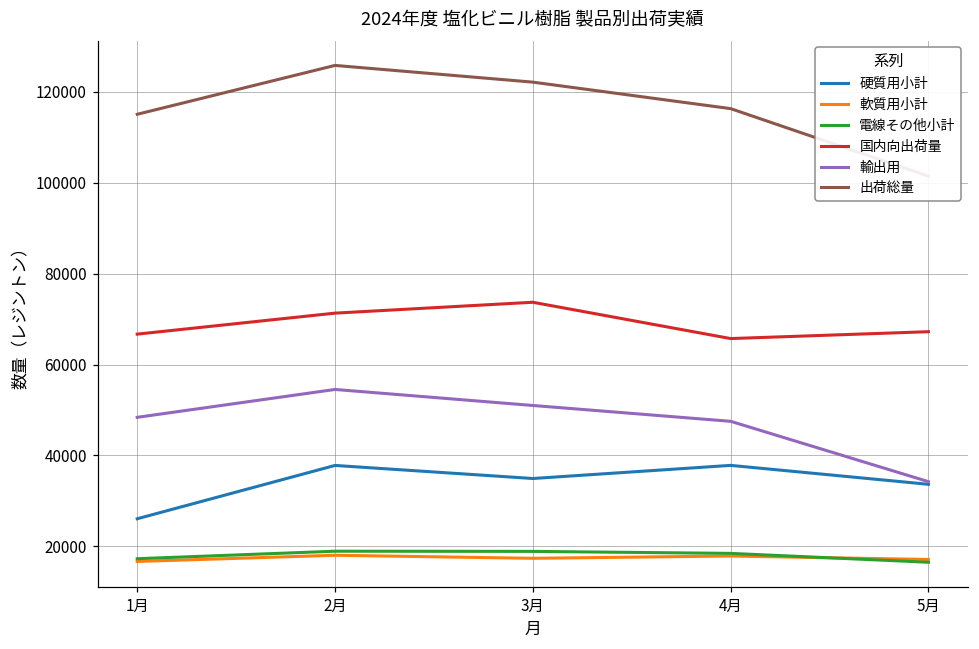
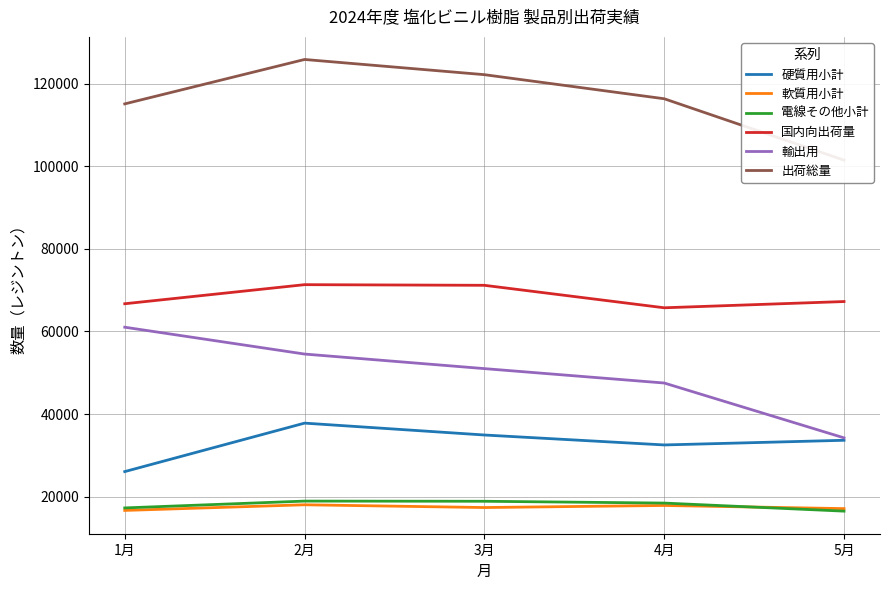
  {
    "硬質用小計": {
      "1月": 26000,
      "2月": 38000,
      "3月": 35000,
-     "4月": 38000
+     "4月": 33000
    },
    "軟質用小計": {
      "2月": 18000,
      "3月": 17000
    },
    "電線その他小計": {
      "2月": 19000,
      "3月": 19000
    },
    "国内向出荷量": {
      "1月": 67000,
      "2月": 71000,
-     "3月": 74000,
+     "3月": 71000,
      "4月": 66000,
      "5月": 67000
    },
    "輸出用": {
-     "1月": 48000,
+     "1月": 61000,
      "2月": 55000,
      "3月": 51000,
      "4月": 48000
    },
    "出荷総量": {
      "1月": 115000,
      "2月": 126000,
      "3月": 122000,
      "4月": 116000
    }
  }
